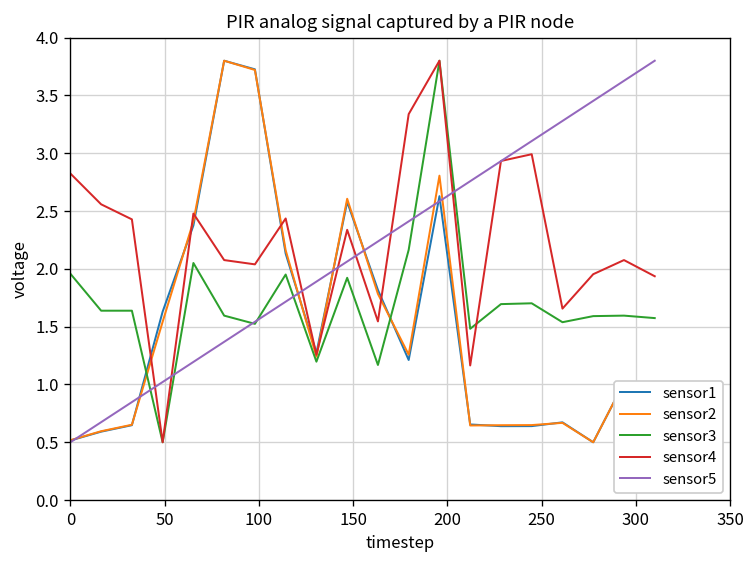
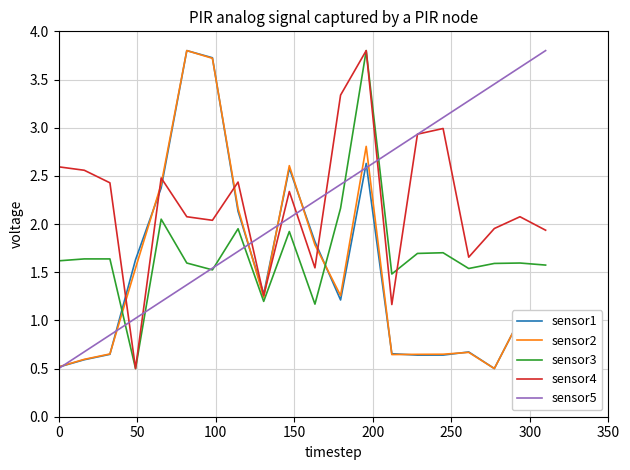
  {
    "sensor3": {
-     "0": 2.0
+     "0": 1.6
    },
    "sensor4": {
-     "0": 2.8
+     "0": 2.6
    }
  }
